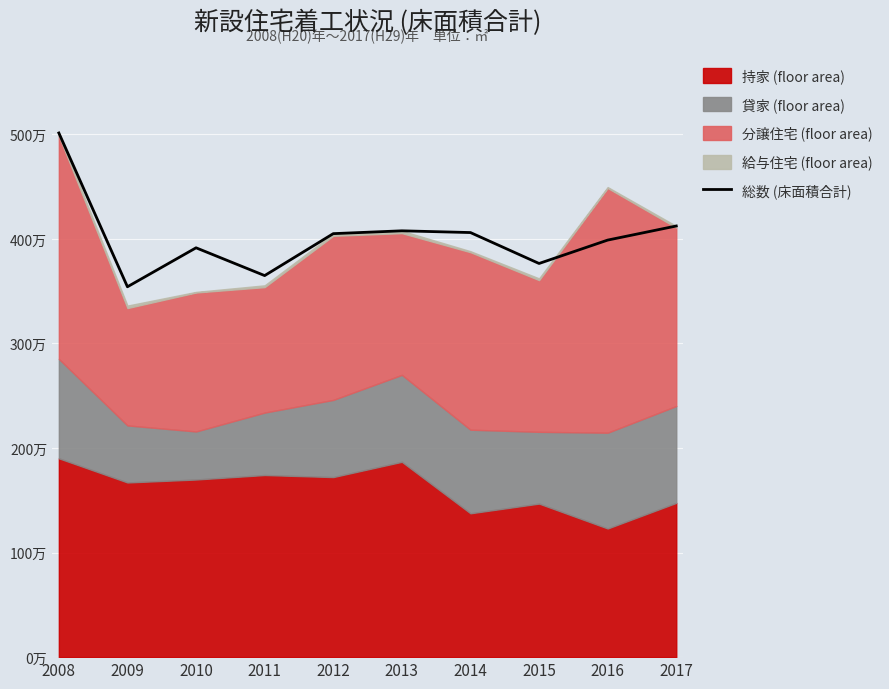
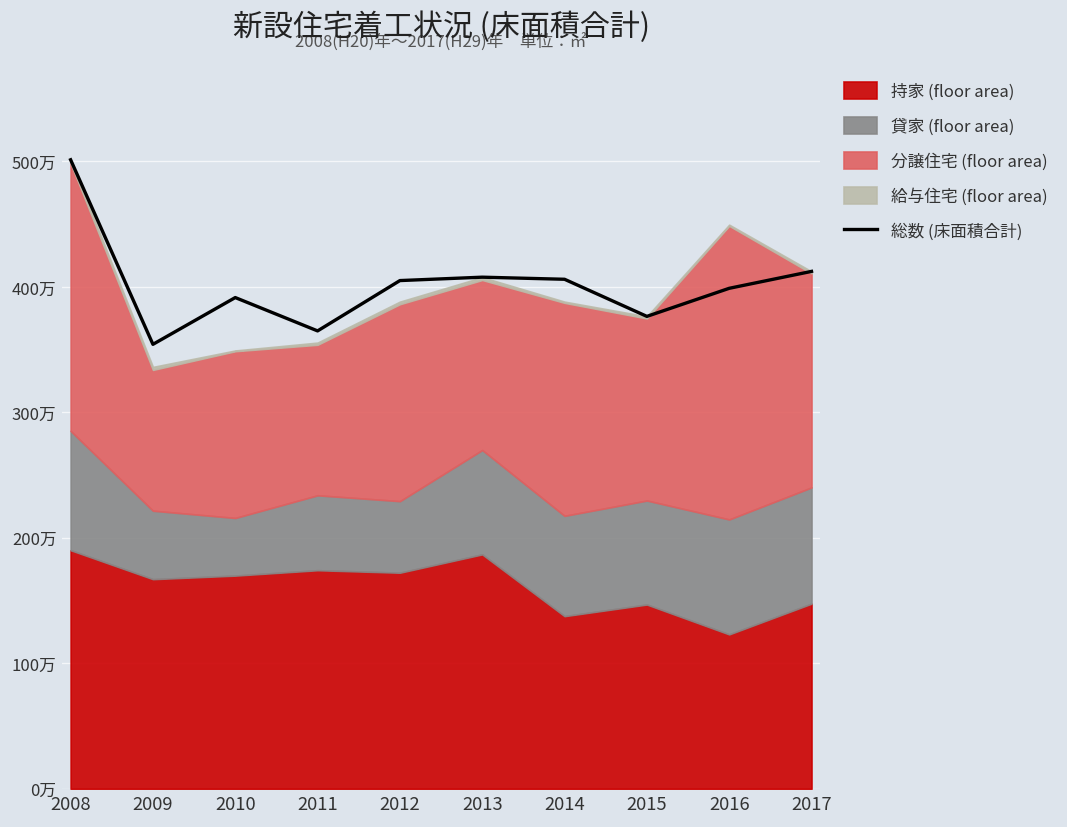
  {
    "持家 (floor area)": {
      "2008": "190万",
      "2009": "167万",
      "2010": "170万",
      "2011": "174万",
      "2012": "172万",
      "2013": "187万",
      "2014": "138万",
      "2015": "147万",
      "2016": "123万",
      "2017": "148万"
    },
    "総数 (床面積合計)": {
      "2009": "354万",
      "2010": "392万",
      "2011": "365万",
      "2014": "406万",
      "2016": "399万"
    },
    "貸家 (floor area)": {
      "2008": "95万",
      "2009": "55万",
      "2010": "46万",
      "2011": "60万",
-     "2012": "74万",
+     "2012": "57万",
      "2013": "83万",
      "2014": "80万",
-     "2015": "69万",
+     "2015": "83万",
      "2016": "92万",
      "2017": "93万"
    },
    "分譲住宅 (floor area)": {
      "2008": "214万"
    }
  }
